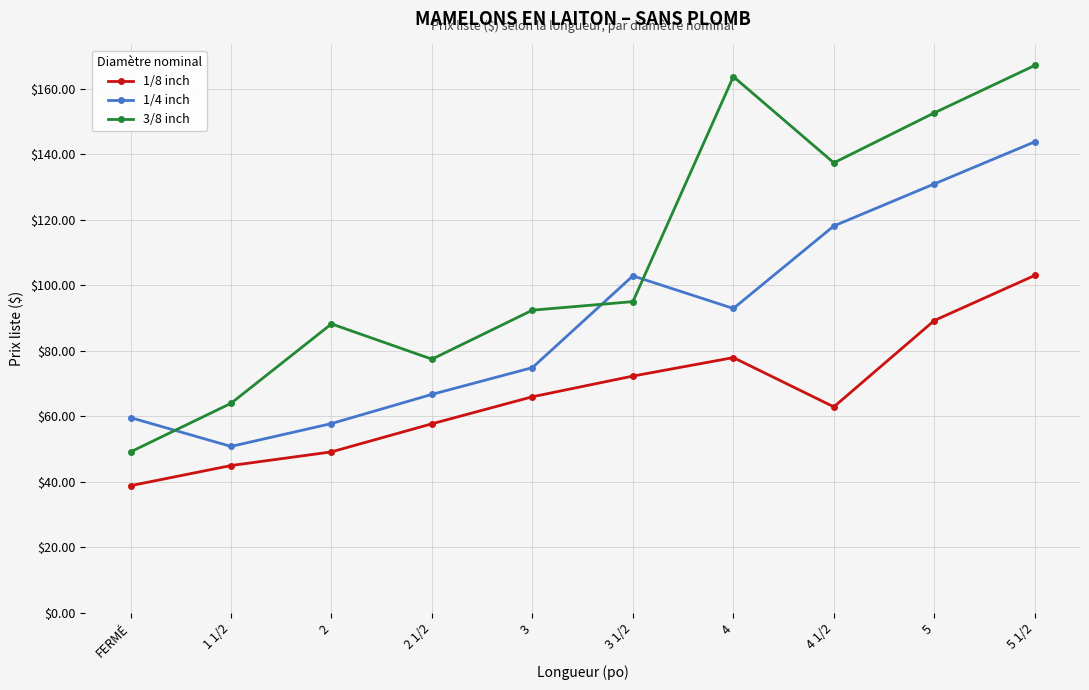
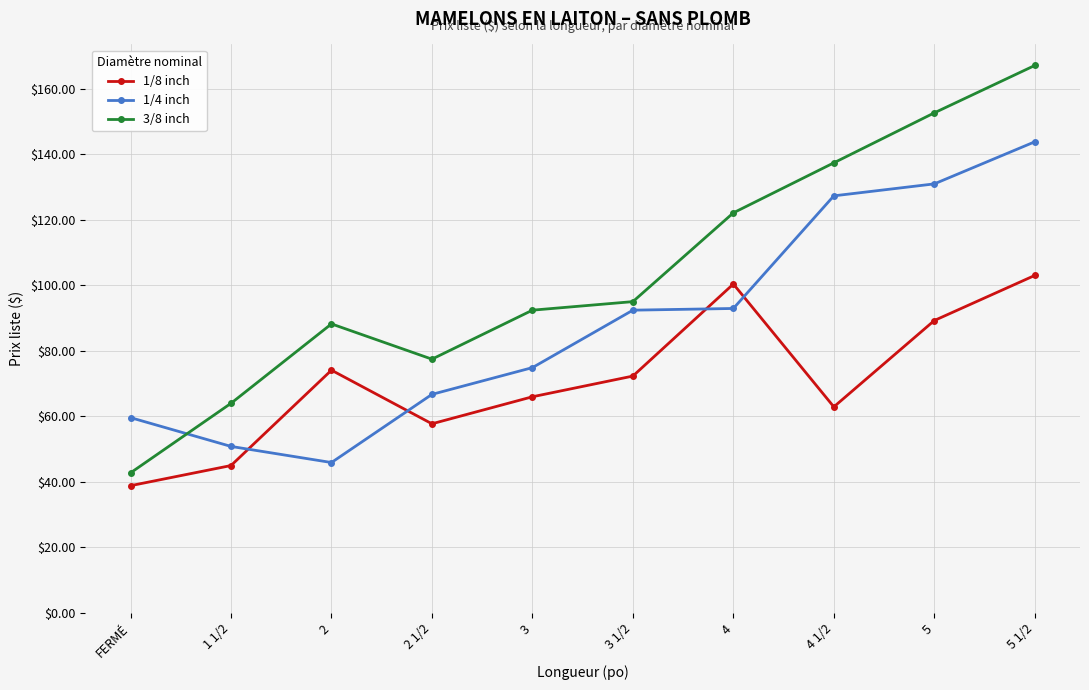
  {
    "1/8 inch": {
      "FERMÉ": "$39",
      "1 1/2": "$45",
-     "2": "$49",
+     "2": "$74",
      "2 1/2": "$58",
      "3": "$66",
      "3 1/2": "$72",
-     "4": "$78",
+     "4": "$100",
      "4 1/2": "$63",
      "5": "$89",
      "5 1/2": "$103"
    },
    "1/4 inch": {
      "FERMÉ": "$60",
      "1 1/2": "$51",
-     "2": "$58",
+     "2": "$46",
      "2 1/2": "$67",
      "3": "$75",
-     "3 1/2": "$103",
+     "3 1/2": "$92",
      "4": "$93",
-     "4 1/2": "$118",
+     "4 1/2": "$127",
      "5": "$131",
      "5 1/2": "$144"
    },
    "3/8 inch": {
-     "FERMÉ": "$49",
+     "FERMÉ": "$43",
      "1 1/2": "$64",
      "2": "$88",
      "2 1/2": "$77",
      "3": "$92",
      "3 1/2": "$95",
-     "4": "$164",
+     "4": "$122",
      "4 1/2": "$137",
      "5": "$153",
      "5 1/2": "$167"
    }
  }
